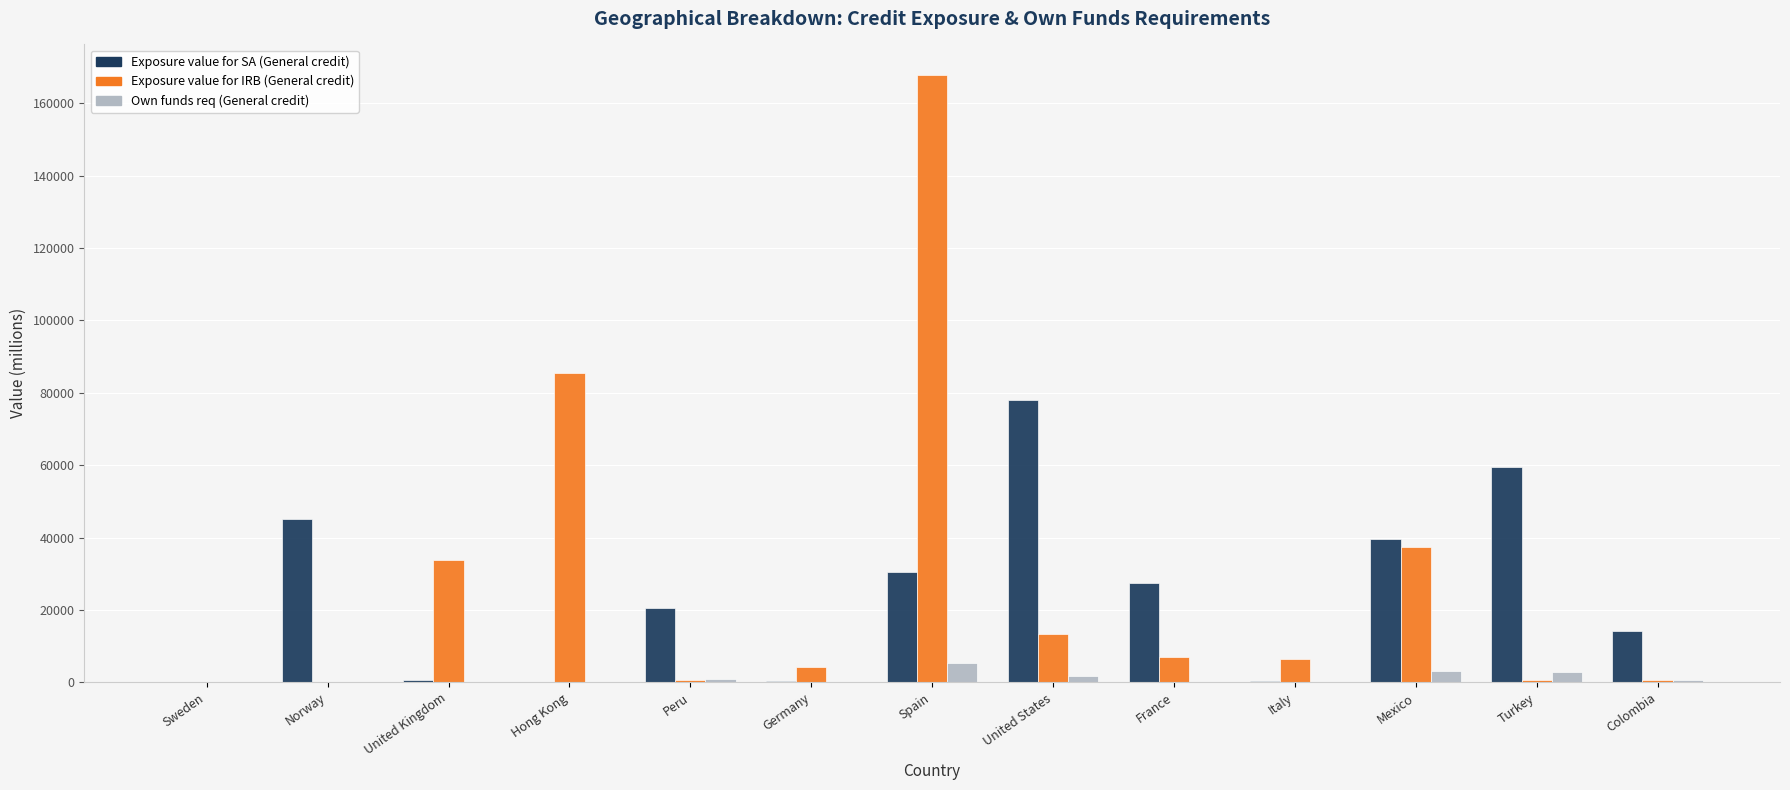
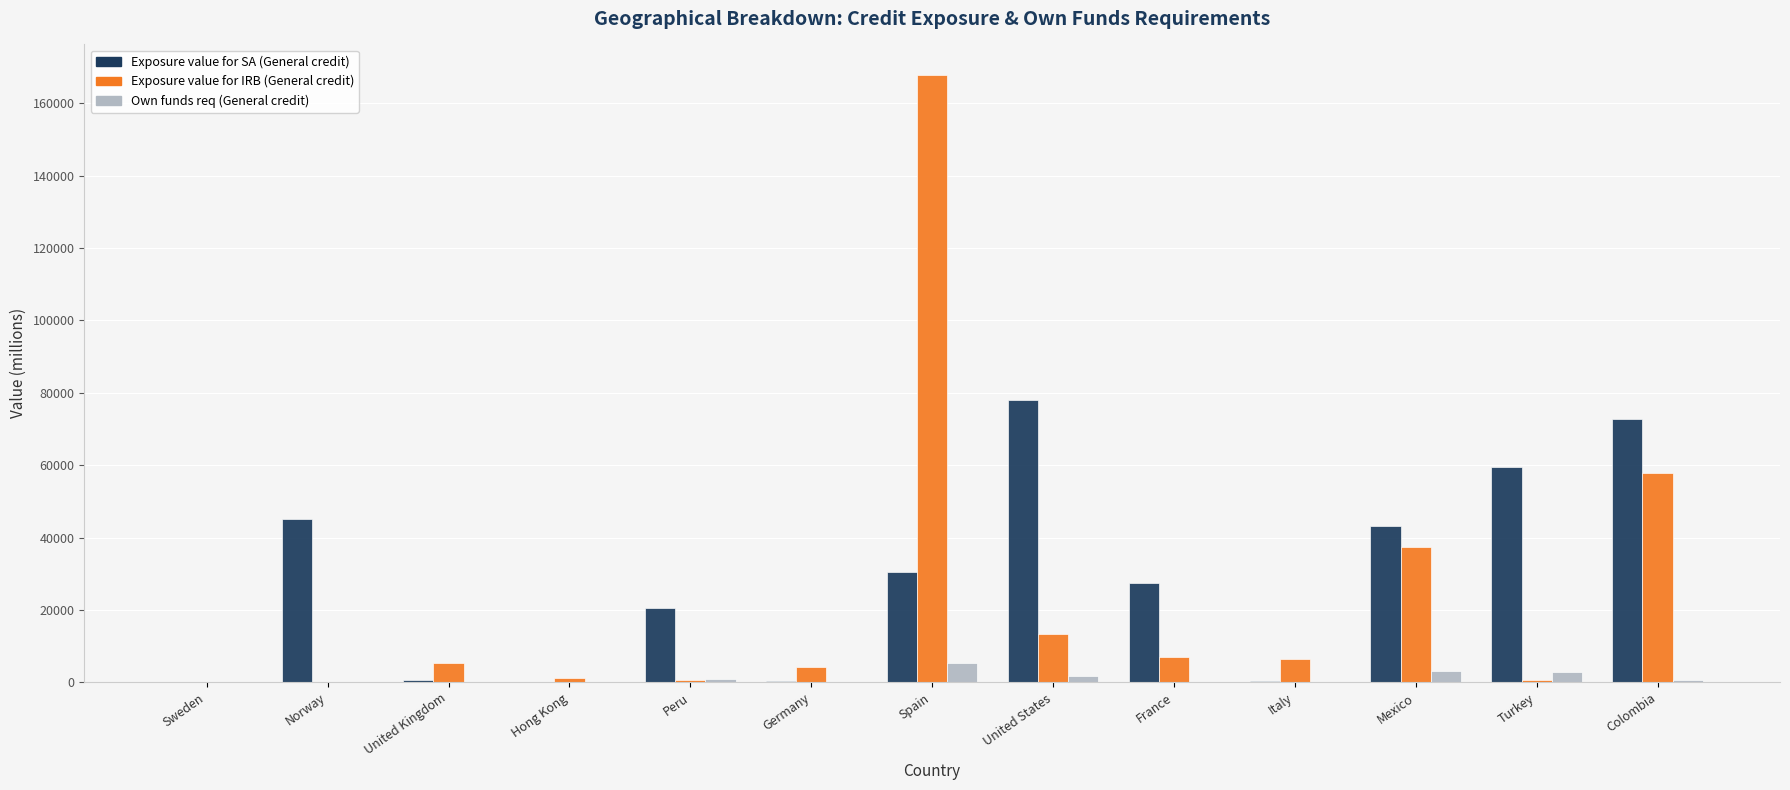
  {
    "Exposure value for SA (General credit)": {
      "Norway": 45000,
      "Peru": 20000,
      "Spain": 31000,
      "United States": 78000,
      "France": 27000,
-     "Mexico": 40000,
+     "Mexico": 43000,
      "Turkey": 59000,
-     "Colombia": 14000
+     "Colombia": 73000
    },
    "Exposure value for IRB (General credit)": {
-     "United Kingdom": 34000,
-     "Hong Kong": 86000,
+     "United Kingdom": 5000,
+     "Hong Kong": 1000,
      "Germany": 4000,
      "Spain": 168000,
      "United States": 13000,
      "France": 7000,
      "Italy": 6000,
      "Mexico": 38000,
-     "Colombia": 1000
+     "Colombia": 58000
    },
    "Own funds req (General credit)": {
      "Peru": 1000,
      "Spain": 5000,
      "United States": 2000,
      "Mexico": 3000,
      "Turkey": 3000,
      "Colombia": 1000
    }
  }
